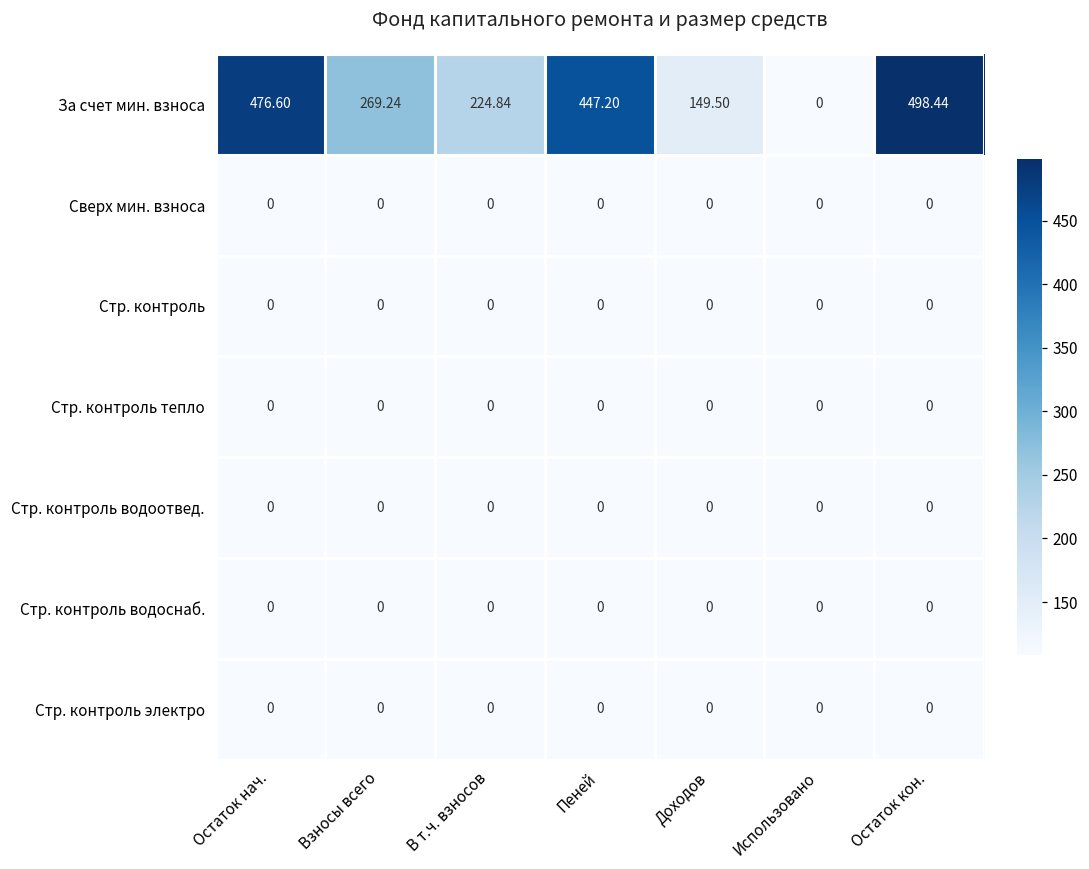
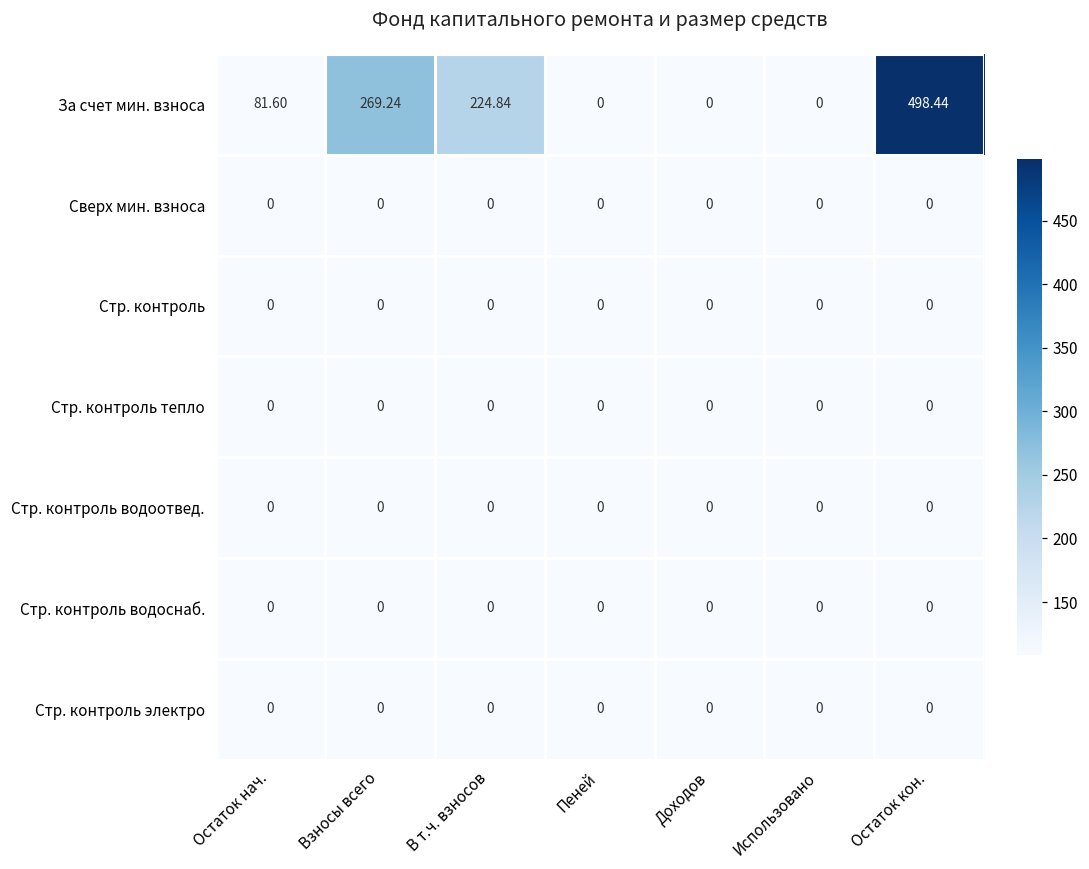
  {
    "За счет мин. взноса": {
-     "Остаток нач.": 476.60,
+     "Остаток нач.": 81.60,
      "Взносы всего": 269.24,
      "В т.ч. взносов": 224.84,
-     "Пеней": 447.20,
-     "Доходов": 149.50,
+     "Пеней": 0,
+     "Доходов": 0,
      "Использовано": 0,
      "Остаток кон.": 498.44
    },
    "Сверх мин. взноса": {
      "Остаток нач.": 0,
      "Взносы всего": 0,
      "В т.ч. взносов": 0,
      "Пеней": 0,
      "Доходов": 0,
      "Использовано": 0,
      "Остаток кон.": 0
    },
    "Стр. контроль": {
      "Остаток нач.": 0,
      "Взносы всего": 0,
      "В т.ч. взносов": 0,
      "Пеней": 0,
      "Доходов": 0,
      "Использовано": 0,
      "Остаток кон.": 0
    },
    "Стр. контроль тепло": {
      "Остаток нач.": 0,
      "Взносы всего": 0,
      "В т.ч. взносов": 0,
      "Пеней": 0,
      "Доходов": 0,
      "Использовано": 0,
      "Остаток кон.": 0
    },
    "Стр. контроль водоотвед.": {
      "Остаток нач.": 0,
      "Взносы всего": 0,
      "В т.ч. взносов": 0,
      "Пеней": 0,
      "Доходов": 0,
      "Использовано": 0,
      "Остаток кон.": 0
    },
    "Стр. контроль водоснаб.": {
      "Остаток нач.": 0,
      "Взносы всего": 0,
      "В т.ч. взносов": 0,
      "Пеней": 0,
      "Доходов": 0,
      "Использовано": 0,
      "Остаток кон.": 0
    },
    "Стр. контроль электро": {
      "Остаток нач.": 0,
      "Взносы всего": 0,
      "В т.ч. взносов": 0,
      "Пеней": 0,
      "Доходов": 0,
      "Использовано": 0,
      "Остаток кон.": 0
    }
  }
